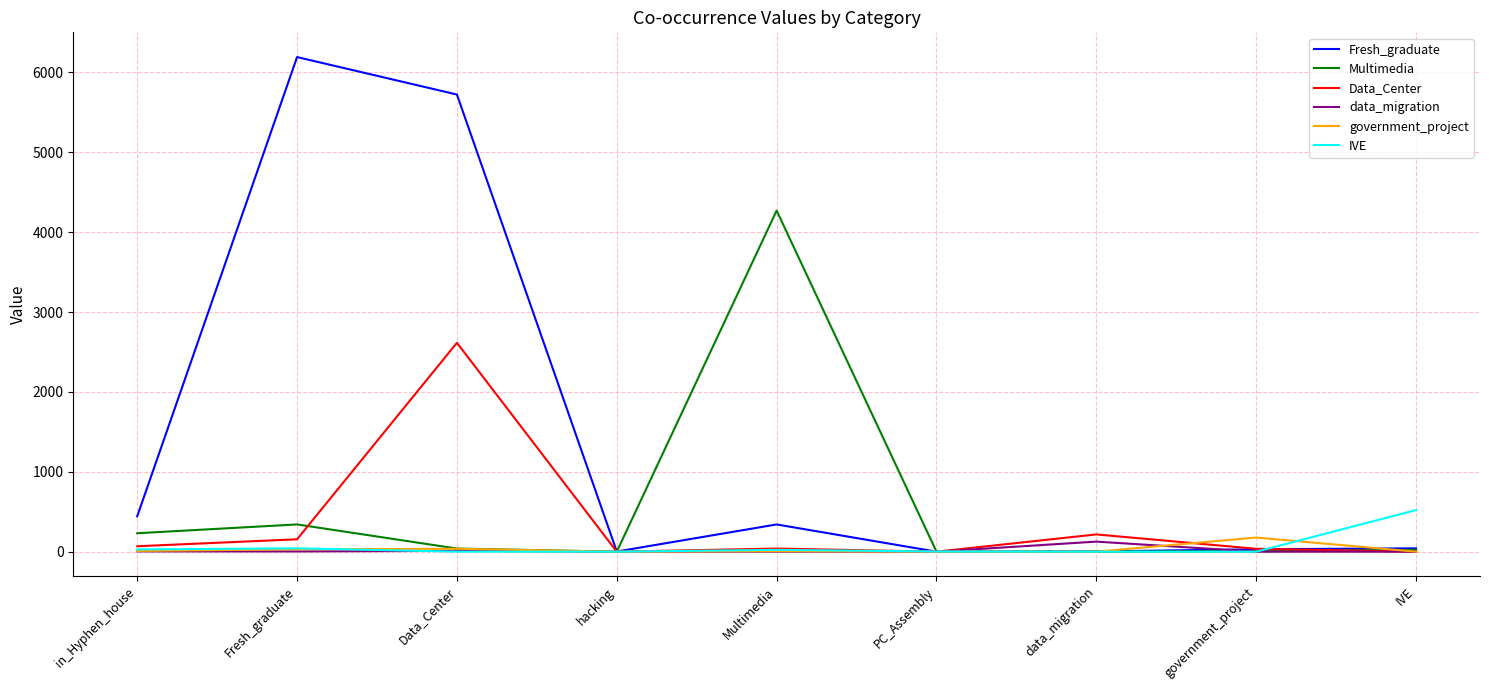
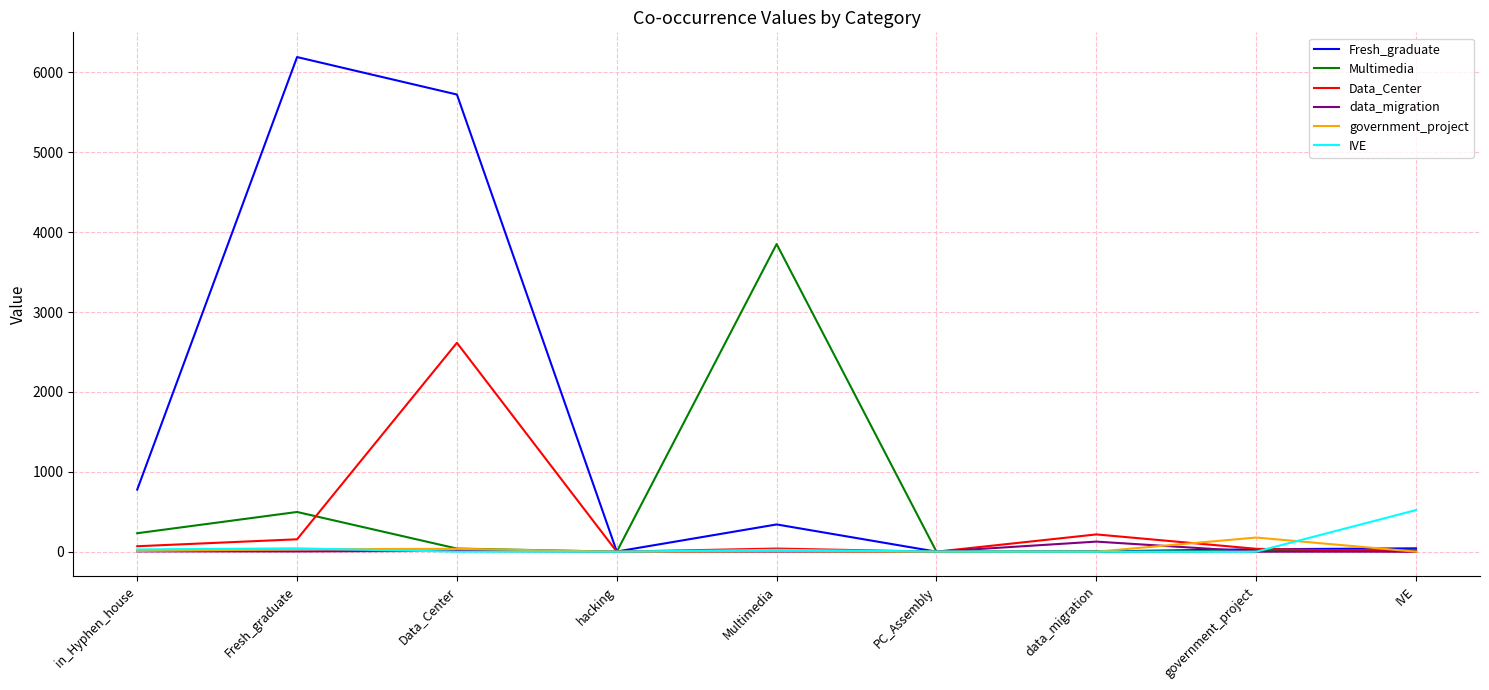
  {
    "Fresh_graduate": {
-     "in_Hyphen_house": 400,
+     "in_Hyphen_house": 800,
      "Fresh_graduate": 6200,
      "Data_Center": 5700,
      "Multimedia": 300
    },
    "Multimedia": {
      "in_Hyphen_house": 200,
-     "Fresh_graduate": 300,
-     "Multimedia": 4300
+     "Fresh_graduate": 500,
+     "Multimedia": 3900
    },
    "Data_Center": {
      "in_Hyphen_house": 100,
      "Fresh_graduate": 200,
      "Data_Center": 2600,
      "data_migration": 200
    },
    "data_migration": {
      "data_migration": 100
    },
    "government_project": {
      "government_project": 200
    },
    "IVE": {
      "IVE": 500
    }
  }
